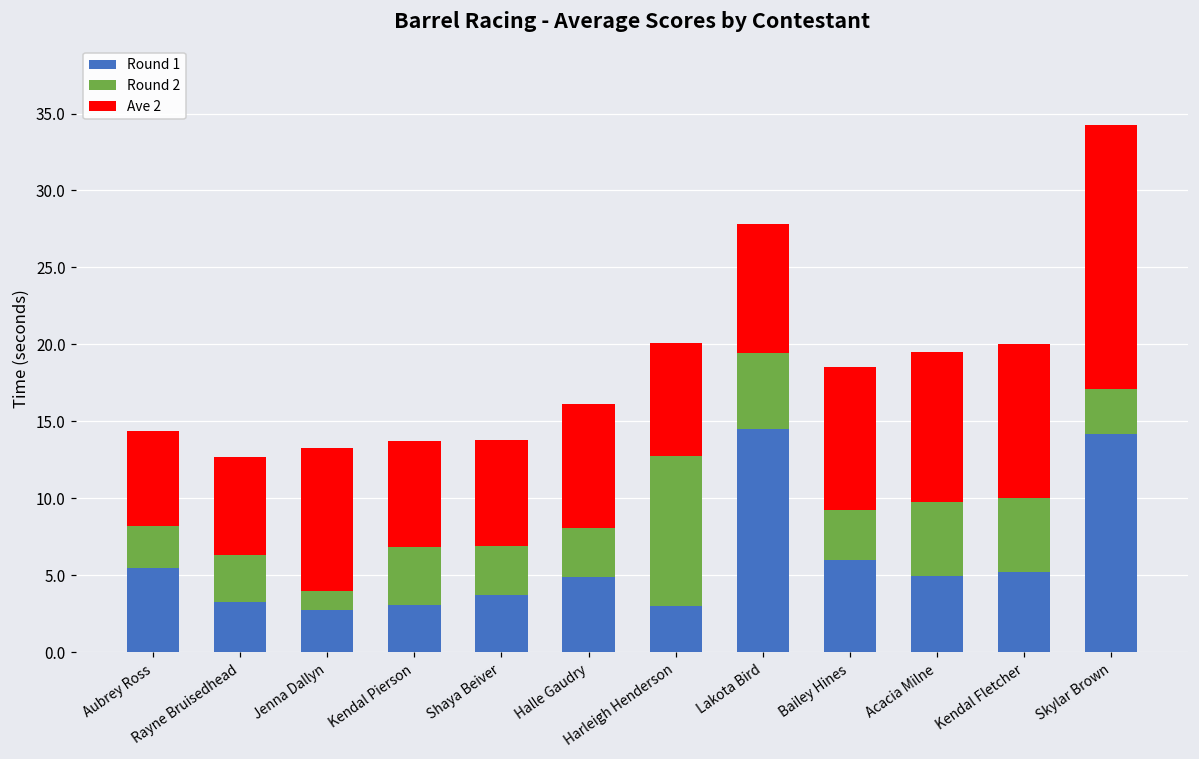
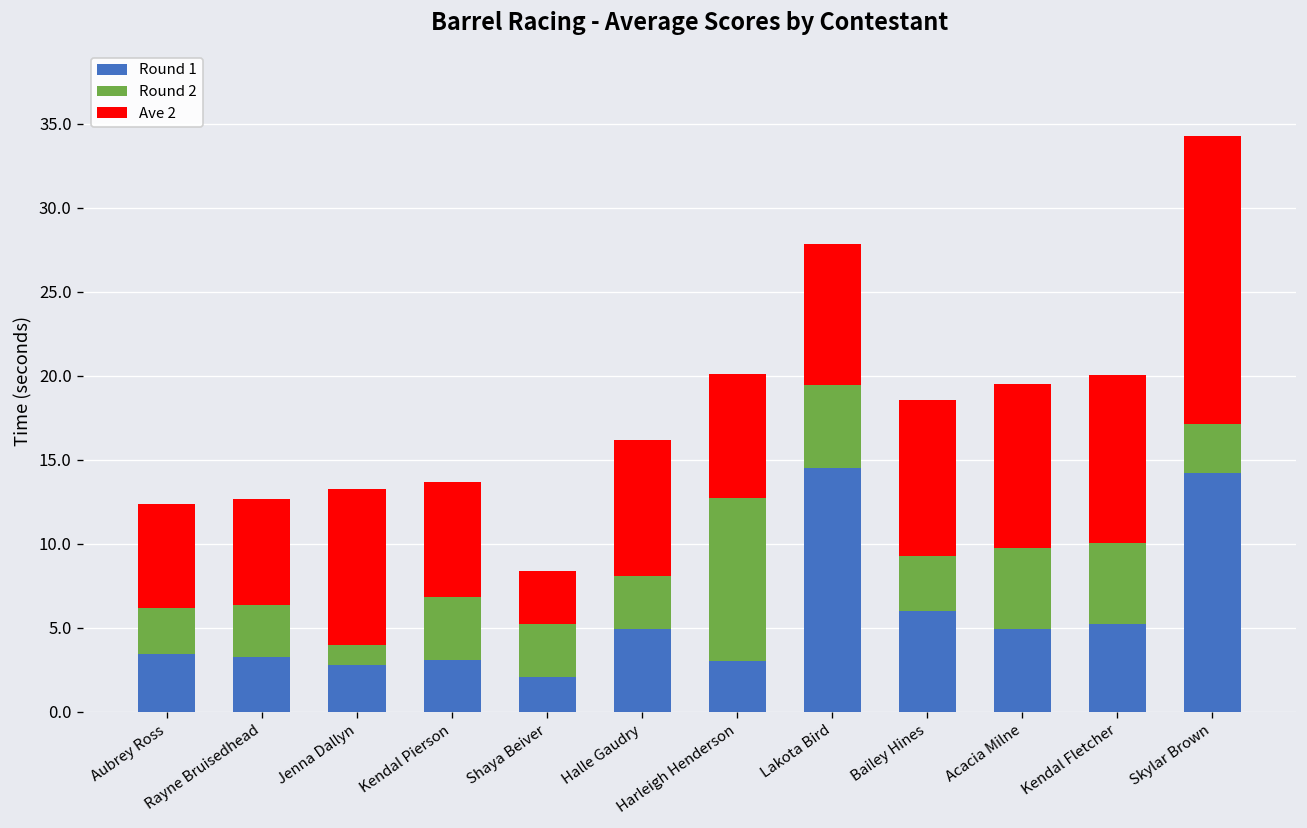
  {
    "Round 1": {
-     "Aubrey Ross": 5.5,
+     "Aubrey Ross": 3.5,
      "Rayne Bruisedhead": 3.2,
      "Jenna Dallyn": 2.8,
      "Kendal Pierson": 3.1,
-     "Shaya Beiver": 3.8,
+     "Shaya Beiver": 2.0,
      "Halle Gaudry": 4.9,
      "Harleigh Henderson": 3.0,
      "Lakota Bird": 14.5,
      "Bailey Hines": 6.0,
      "Acacia Milne": 4.9,
      "Kendal Fletcher": 5.2,
      "Skylar Brown": 14.2
    },
    "Round 2": {
      "Aubrey Ross": 2.7,
      "Rayne Bruisedhead": 3.1,
      "Jenna Dallyn": 1.2,
      "Kendal Pierson": 3.8,
      "Shaya Beiver": 3.1,
      "Halle Gaudry": 3.2,
      "Harleigh Henderson": 9.7,
      "Lakota Bird": 5.0,
      "Bailey Hines": 3.3,
      "Acacia Milne": 4.8,
      "Kendal Fletcher": 4.8,
      "Skylar Brown": 2.9
    },
    "Ave 2": {
      "Aubrey Ross": 6.2,
      "Rayne Bruisedhead": 6.3,
      "Jenna Dallyn": 9.3,
      "Kendal Pierson": 6.9,
-     "Shaya Beiver": 6.9,
+     "Shaya Beiver": 3.2,
      "Halle Gaudry": 8.1,
      "Harleigh Henderson": 7.4,
      "Lakota Bird": 8.4,
      "Bailey Hines": 9.3,
      "Acacia Milne": 9.8,
      "Kendal Fletcher": 10.0,
      "Skylar Brown": 17.1
    }
  }
